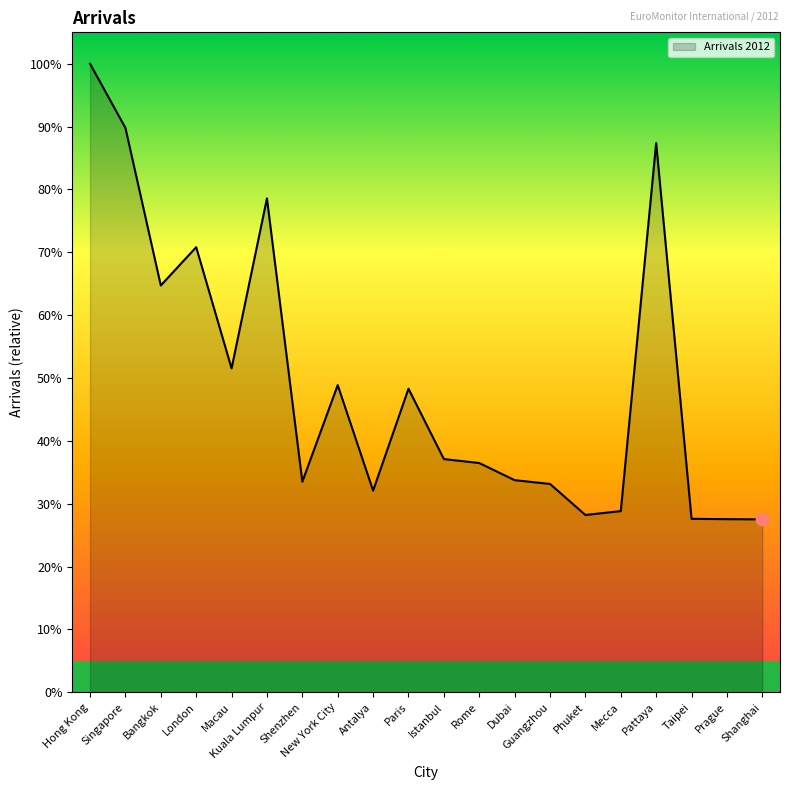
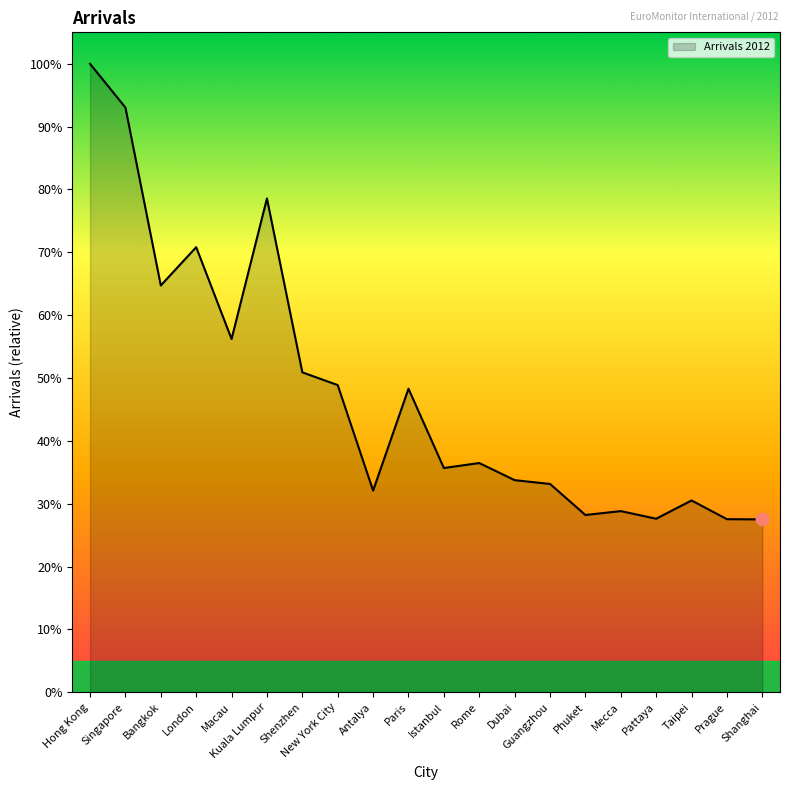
  {
    "Arrivals 2012": {
      "Hong Kong": "100%",
-     "Singapore": "90%",
+     "Singapore": "93%",
      "Bangkok": "65%",
      "London": "71%",
-     "Macau": "52%",
+     "Macau": "56%",
      "Kuala Lumpur": "79%",
-     "Shenzhen": "34%",
+     "Shenzhen": "51%",
      "New York City": "49%",
      "Antalya": "32%",
      "Paris": "48%",
-     "Istanbul": "37%",
+     "Istanbul": "36%",
      "Rome": "36%",
      "Dubai": "34%",
      "Guangzhou": "33%",
      "Phuket": "28%",
      "Mecca": "29%",
-     "Pattaya": "87%",
-     "Taipei": "28%",
+     "Pattaya": "28%",
+     "Taipei": "31%",
      "Prague": "28%"
    }
  }
